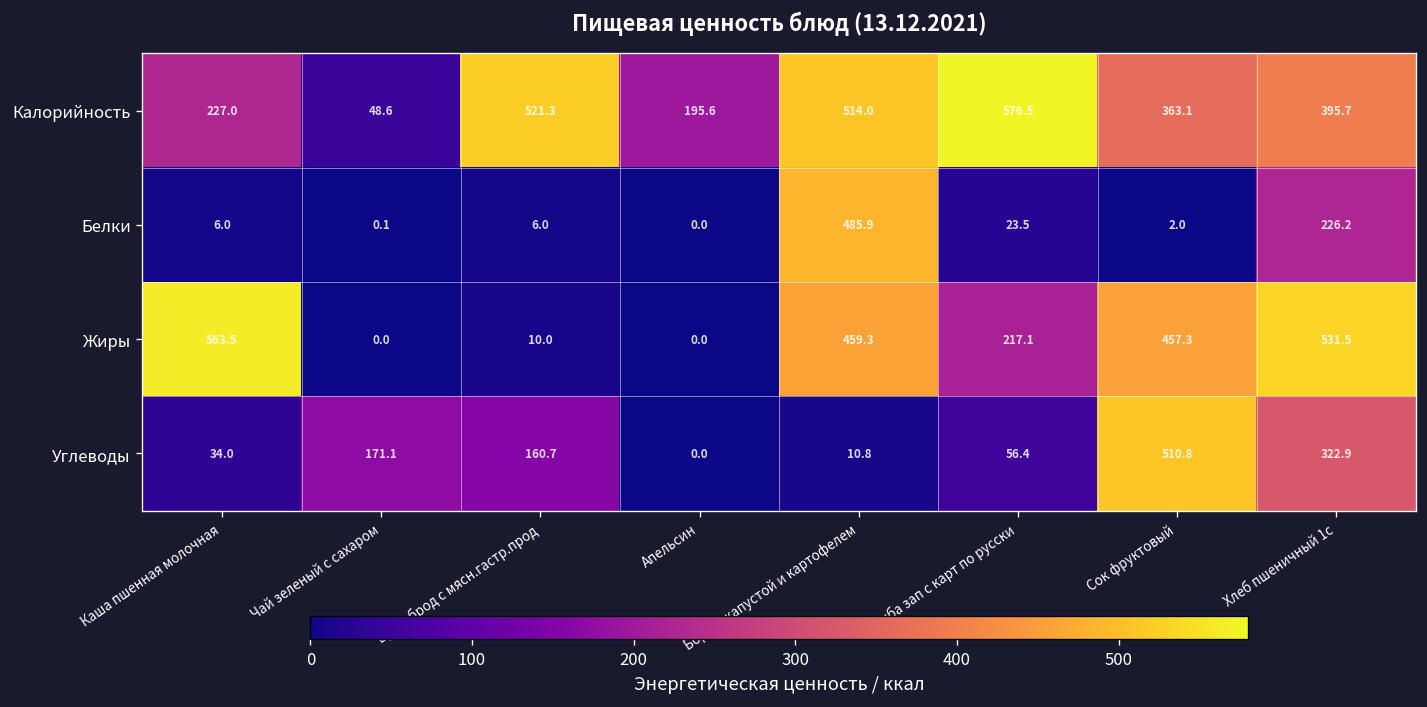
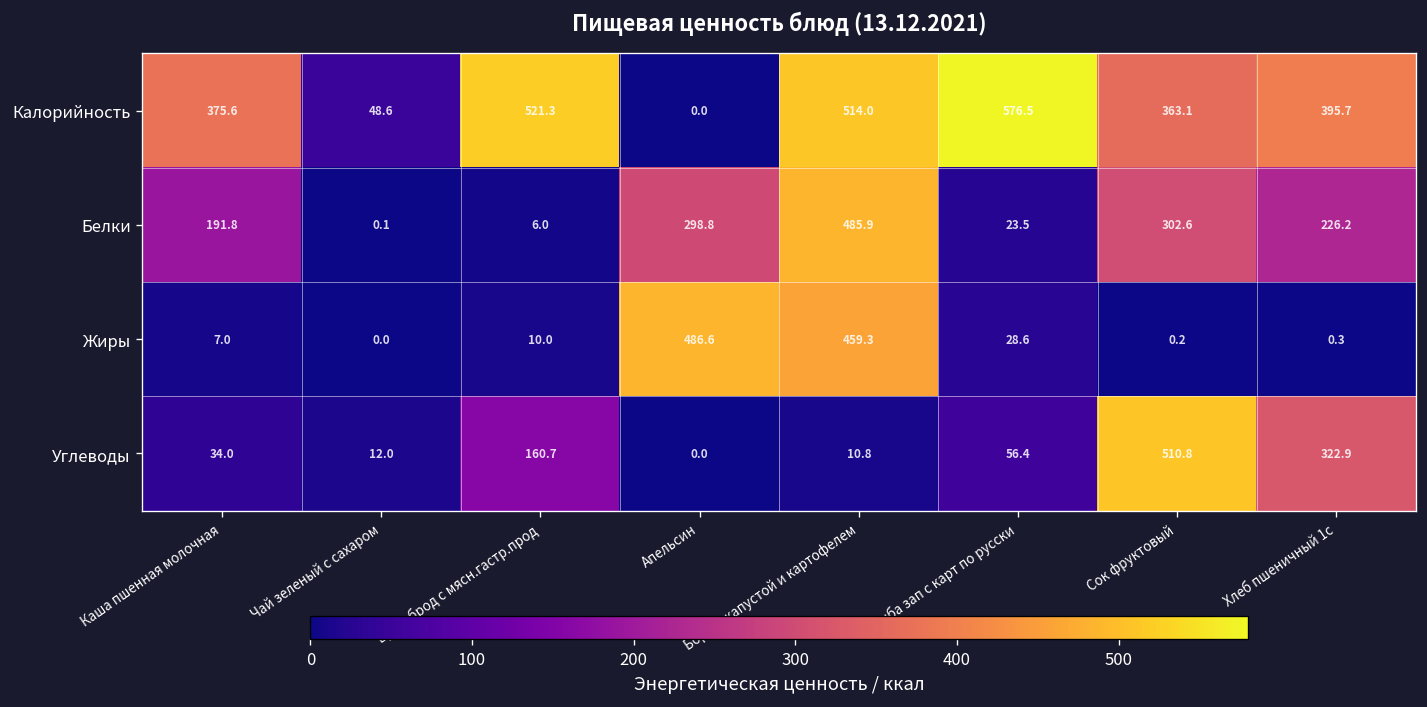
  {
    "Калорийность": {
-     "Каша пшенная молочная": 227.0,
+     "Каша пшенная молочная": 375.6,
      "Чай зеленый с сахаром": 48.6,
      "Бутерброд с мясн.гастр.прод": 521.3,
-     "Апельсин": 195.6,
+     "Апельсин": 0.0,
      "Борщ с капустой и картофелем": 514.0,
      "Рыба зап с карт по русски": 576.5,
      "Сок фруктовый": 363.1,
      "Хлеб пшеничный 1с": 395.7
    },
    "Белки": {
-     "Каша пшенная молочная": 6.0,
+     "Каша пшенная молочная": 191.8,
      "Чай зеленый с сахаром": 0.1,
      "Бутерброд с мясн.гастр.прод": 6.0,
-     "Апельсин": 0.0,
+     "Апельсин": 298.8,
      "Борщ с капустой и картофелем": 485.9,
      "Рыба зап с карт по русски": 23.5,
-     "Сок фруктовый": 2.0,
+     "Сок фруктовый": 302.6,
      "Хлеб пшеничный 1с": 226.2
    },
    "Жиры": {
-     "Каша пшенная молочная": 563.5,
+     "Каша пшенная молочная": 7.0,
      "Чай зеленый с сахаром": 0.0,
      "Бутерброд с мясн.гастр.прод": 10.0,
-     "Апельсин": 0.0,
+     "Апельсин": 486.6,
      "Борщ с капустой и картофелем": 459.3,
-     "Рыба зап с карт по русски": 217.1,
-     "Сок фруктовый": 457.3,
-     "Хлеб пшеничный 1с": 531.5
+     "Рыба зап с карт по русски": 28.6,
+     "Сок фруктовый": 0.2,
+     "Хлеб пшеничный 1с": 0.3
    },
    "Углеводы": {
      "Каша пшенная молочная": 34.0,
-     "Чай зеленый с сахаром": 171.1,
+     "Чай зеленый с сахаром": 12.0,
      "Бутерброд с мясн.гастр.прод": 160.7,
      "Апельсин": 0.0,
      "Борщ с капустой и картофелем": 10.8,
      "Рыба зап с карт по русски": 56.4,
      "Сок фруктовый": 510.8,
      "Хлеб пшеничный 1с": 322.9
    }
  }
